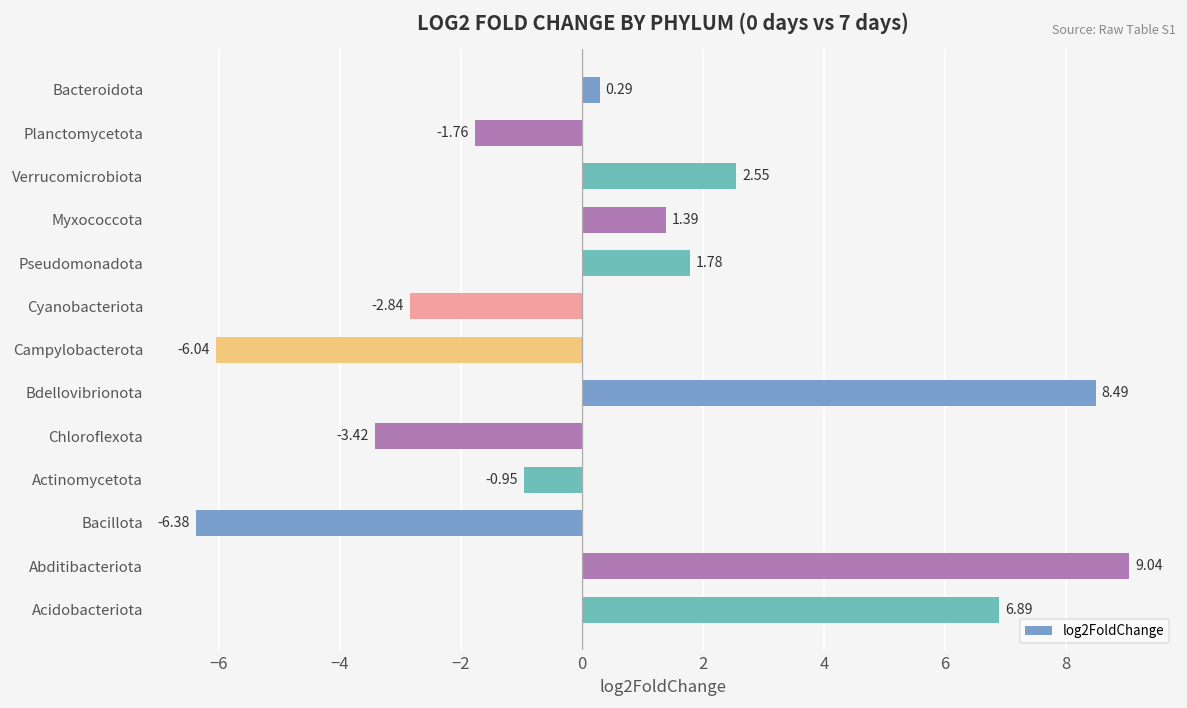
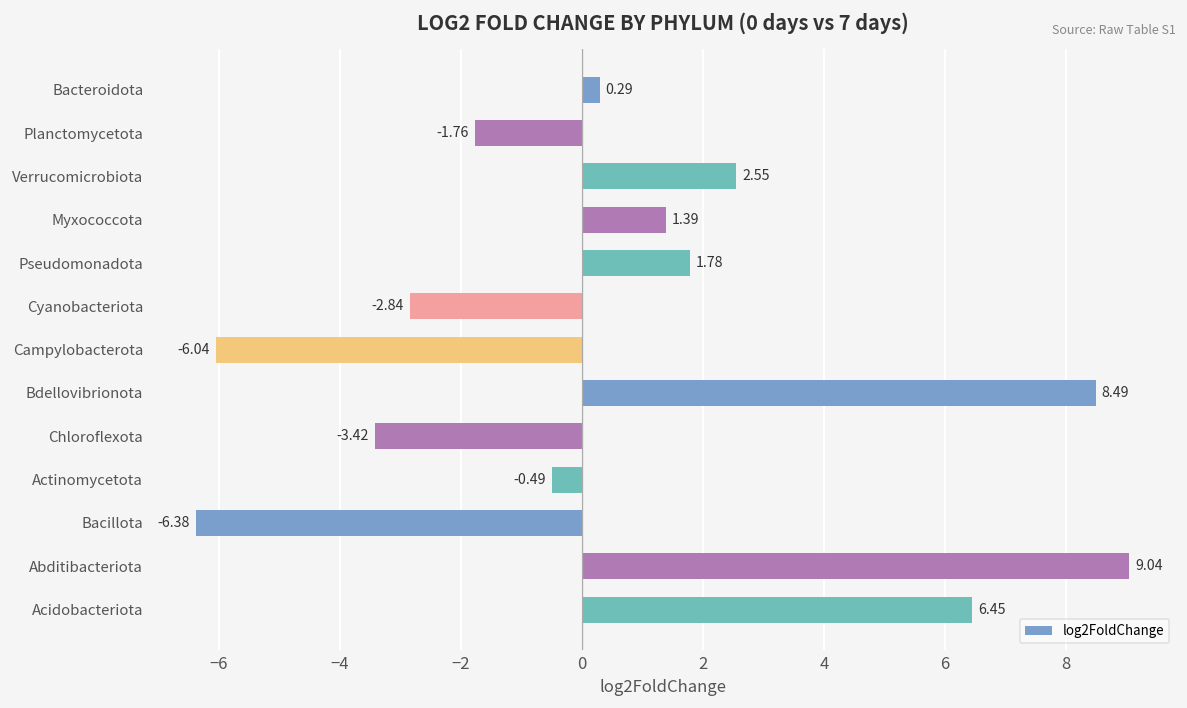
  {
    "Bacteroidota": 0.29,
    "Planctomycetota": -1.76,
    "Verrucomicrobiota": 2.55,
    "Myxococcota": 1.39,
    "Pseudomonadota": 1.78,
    "Cyanobacteriota": -2.84,
    "Campylobacterota": -6.04,
    "Bdellovibrionota": 8.49,
    "Chloroflexota": -3.42,
-   "Actinomycetota": -0.95,
+   "Actinomycetota": -0.49,
    "Bacillota": -6.38,
    "Abditibacteriota": 9.04,
-   "Acidobacteriota": 6.89
+   "Acidobacteriota": 6.45
  }
